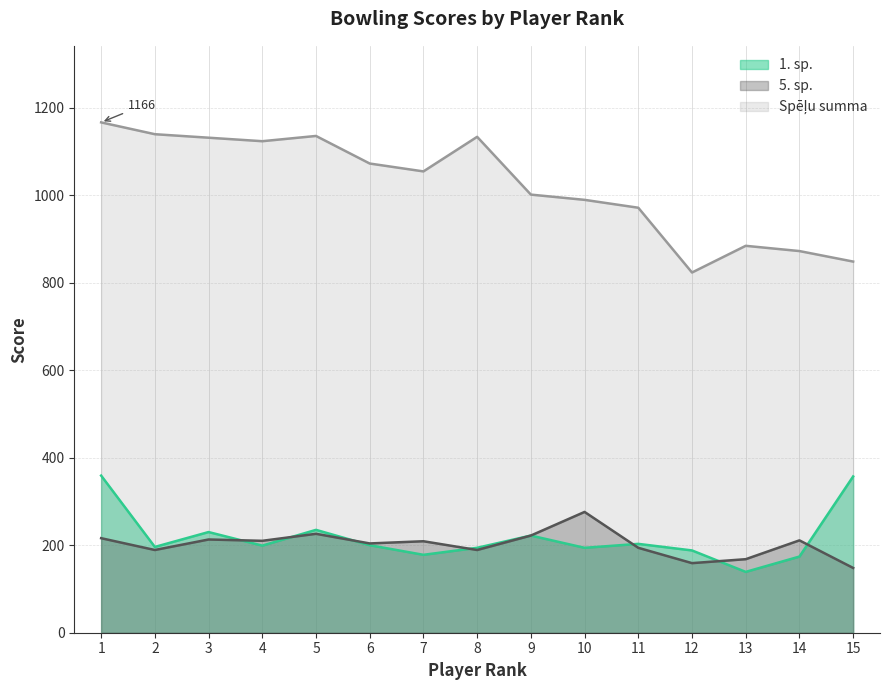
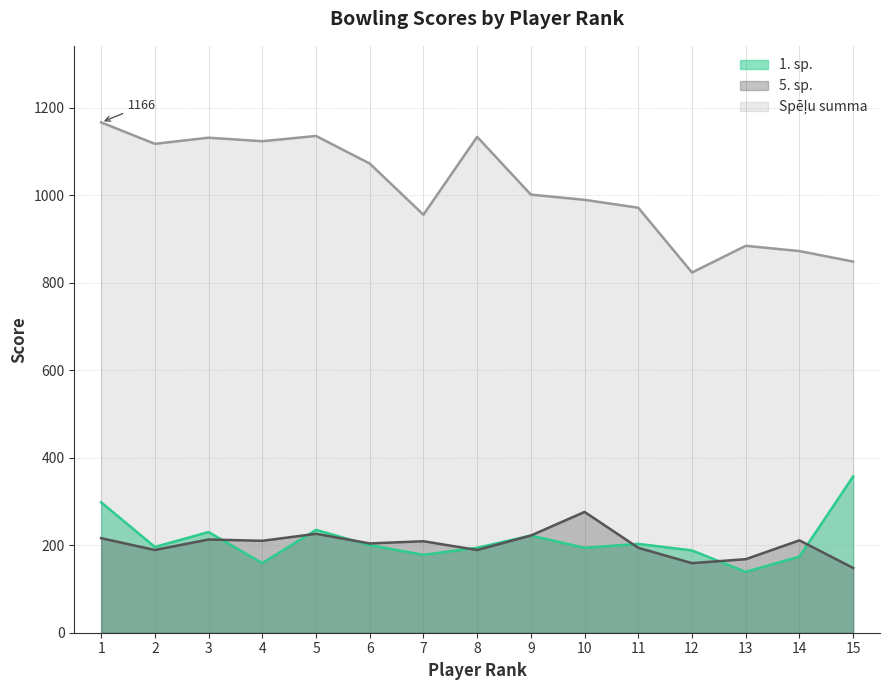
  {
    "1. sp.": {
-     "1": 360,
+     "1": 300,
      "2": 200,
      "3": 230,
-     "4": 200,
+     "4": 160,
      "5": 240,
      "7": 180,
      "10": 190,
      "11": 200,
      "12": 190,
      "13": 140,
      "14": 170,
      "15": 360
    },
    "5. sp.": {
      "1": 220,
      "2": 190,
      "3": 210,
      "4": 210,
      "5": 230,
      "7": 210,
      "10": 280,
      "11": 190,
      "12": 160,
      "13": 170,
      "14": 210,
      "15": 150
    },
    "Spēļu summa": {
-     "2": 1140,
+     "2": 1120,
      "3": 1130,
      "4": 1120,
      "5": 1140,
      "6": 1070,
-     "7": 1050,
+     "7": 960,
      "8": 1130,
      "9": 1000,
      "10": 990,
      "11": 970,
      "12": 820,
      "13": 880,
      "14": 870,
      "15": 850
    }
  }
